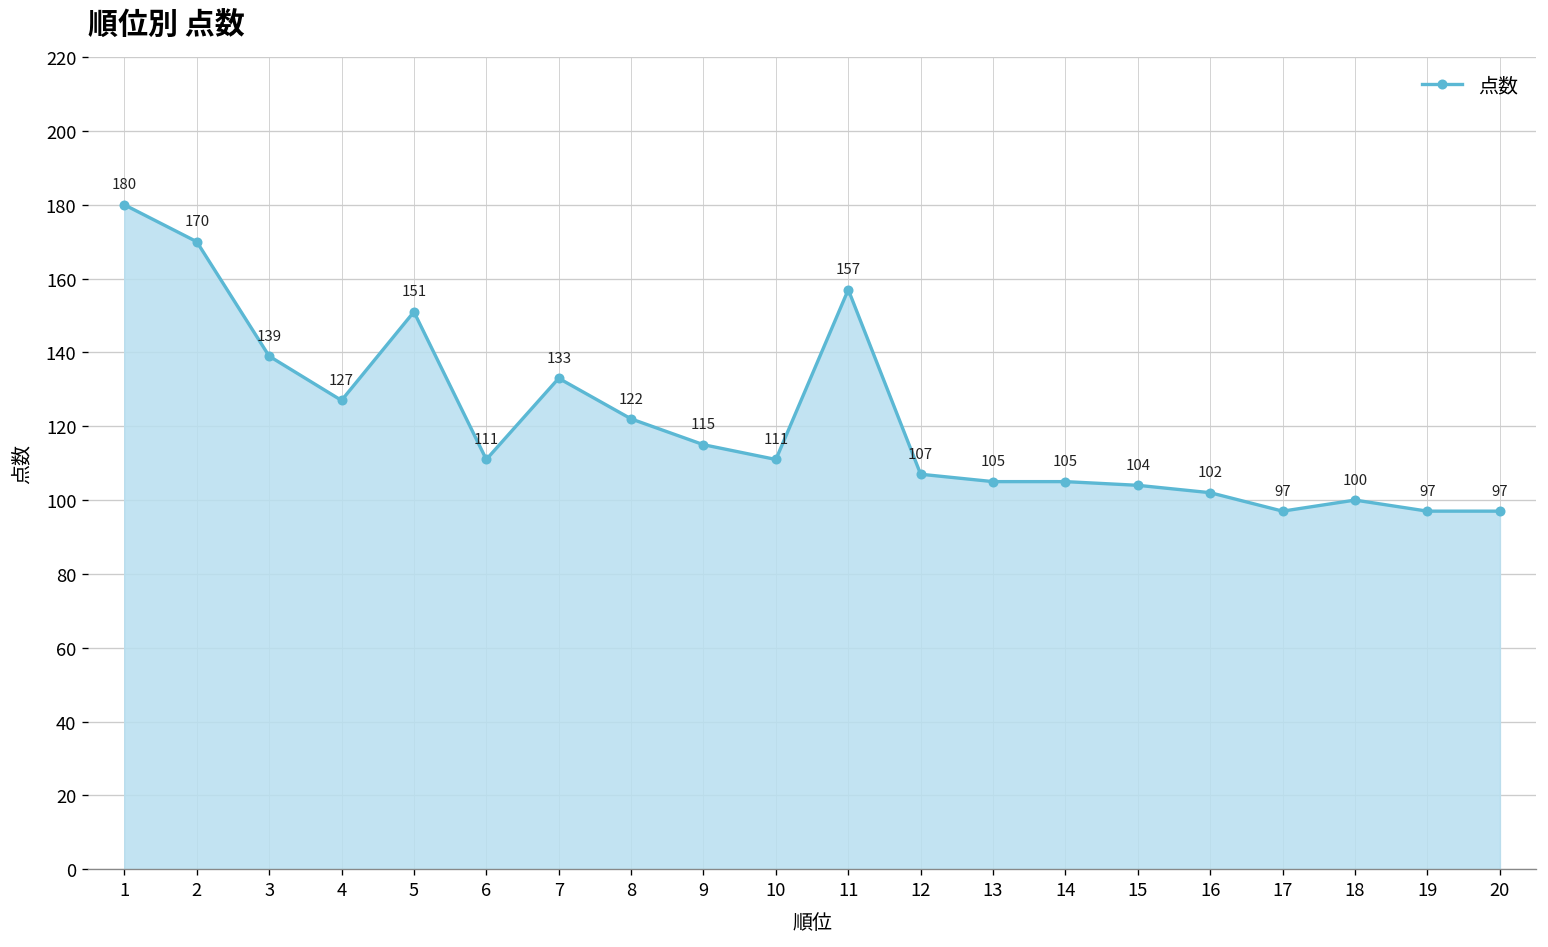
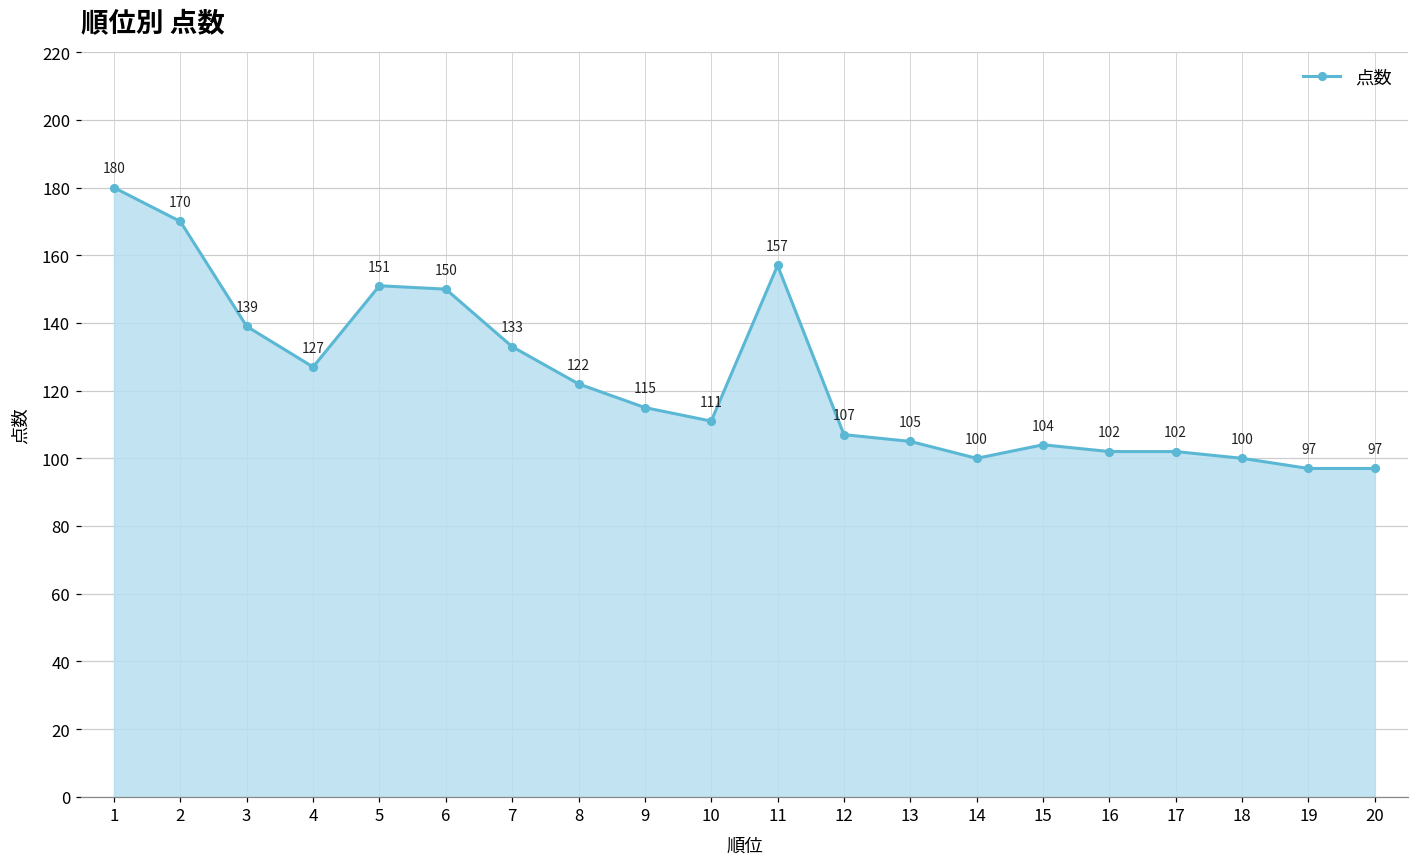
  {
    "1": 180,
    "2": 170,
    "3": 139,
    "4": 127,
    "5": 151,
-   "6": 111,
+   "6": 150,
    "7": 133,
    "8": 122,
    "9": 115,
    "10": 111,
    "11": 157,
    "12": 107,
    "13": 105,
-   "14": 105,
+   "14": 100,
    "15": 104,
    "16": 102,
-   "17": 97,
+   "17": 102,
    "18": 100,
    "19": 97,
    "20": 97
  }
